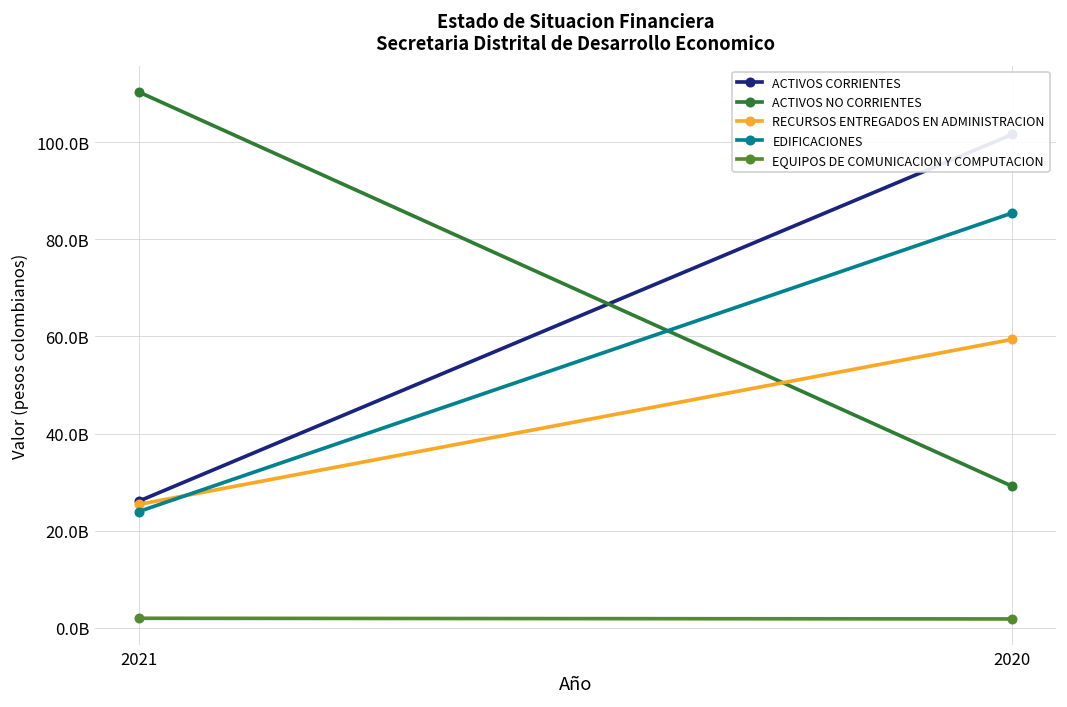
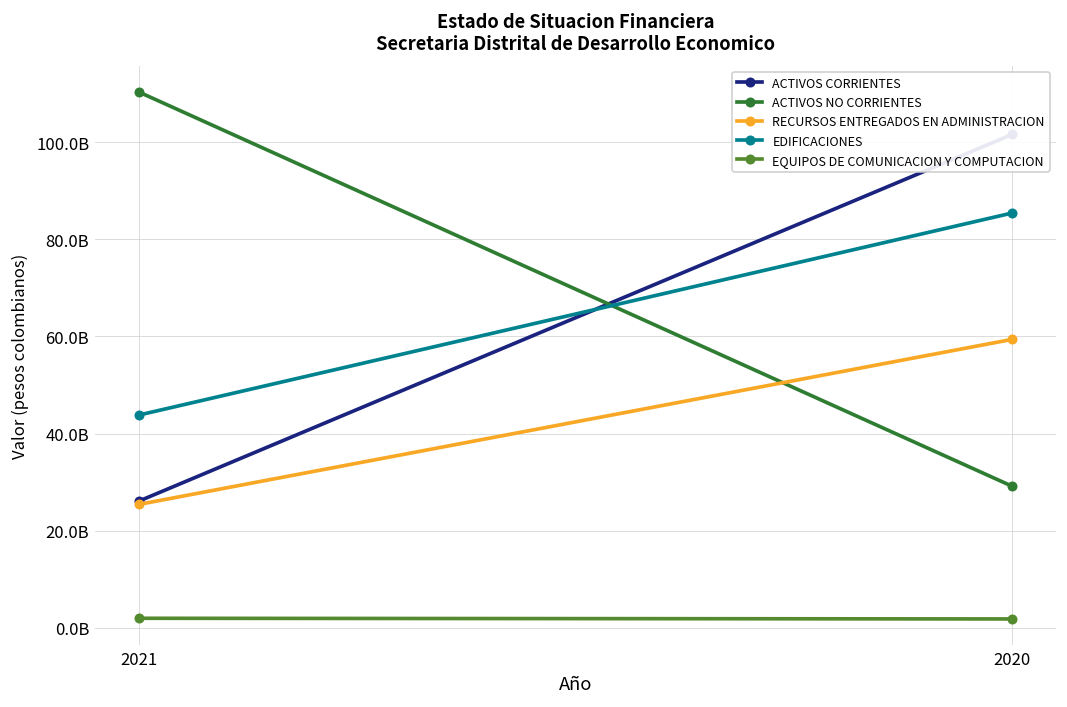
  {
    "ACTIVOS CORRIENTES": {
      "2021": 26000000000
    },
    "RECURSOS ENTREGADOS EN ADMINISTRACION": {
      "2021": 25000000000,
      "2020": 59000000000
    },
    "EDIFICACIONES": {
-     "2021": 24000000000,
+     "2021": 44000000000,
      "2020": 85000000000
    }
  }
